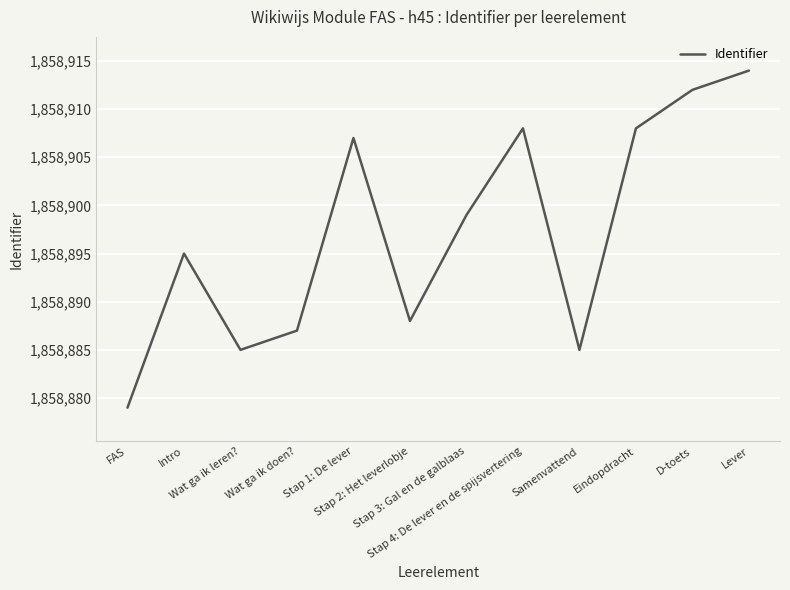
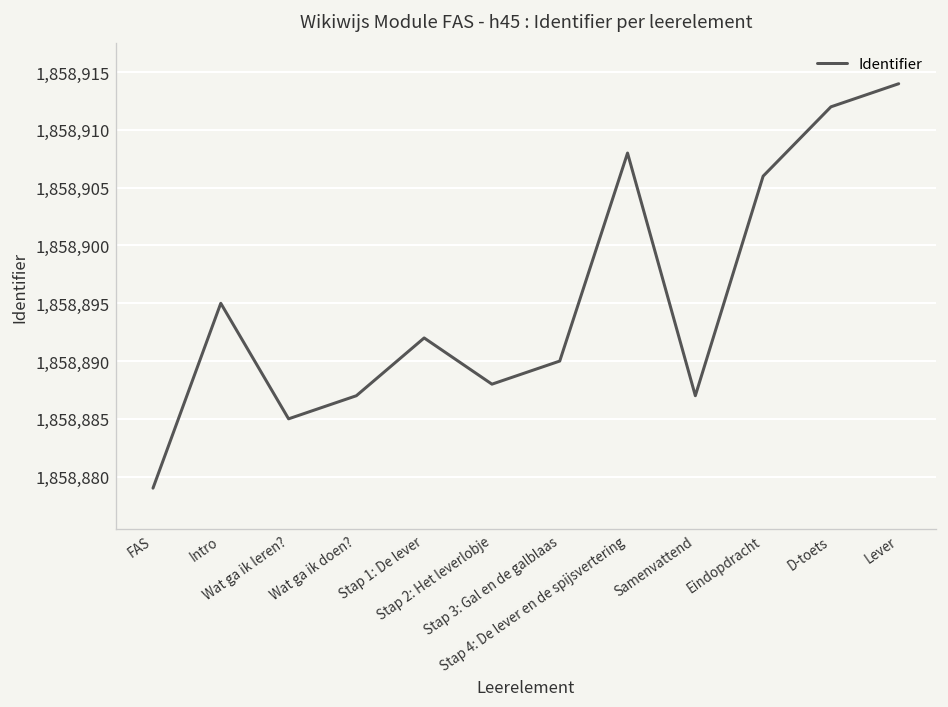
  {
    "FAS": "1,858,879",
    "Intro": "1,858,895",
    "Wat ga ik leren?": "1,858,885",
    "Wat ga ik doen?": "1,858,887",
-   "Stap 1: De lever": "1,858,907",
+   "Stap 1: De lever": "1,858,892",
    "Stap 2: Het leverlobje": "1,858,888",
-   "Stap 3: Gal en de galblaas": "1,858,899",
+   "Stap 3: Gal en de galblaas": "1,858,890",
    "Stap 4: De lever en de spijsvertering": "1,858,908",
-   "Samenvattend": "1,858,885",
-   "Eindopdracht": "1,858,908",
+   "Samenvattend": "1,858,887",
+   "Eindopdracht": "1,858,906",
    "D-toets": "1,858,912",
    "Lever": "1,858,914"
  }
